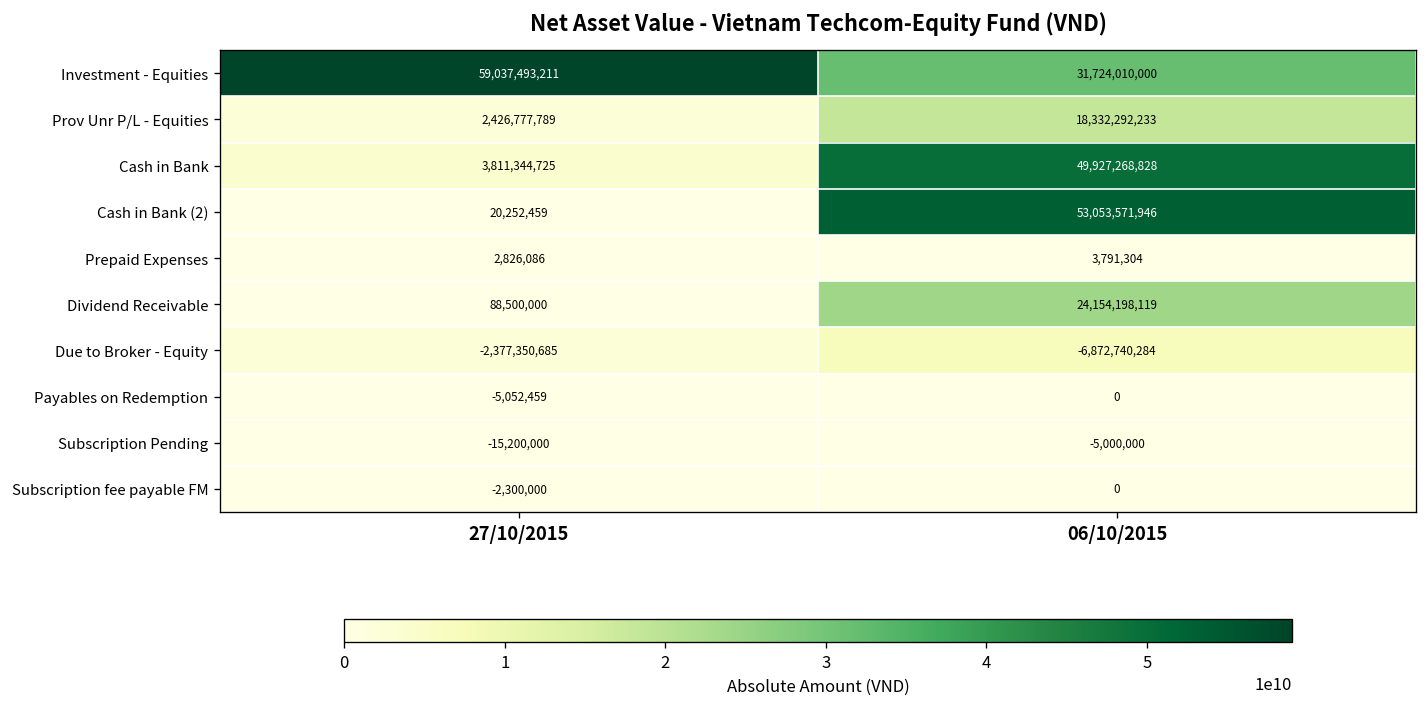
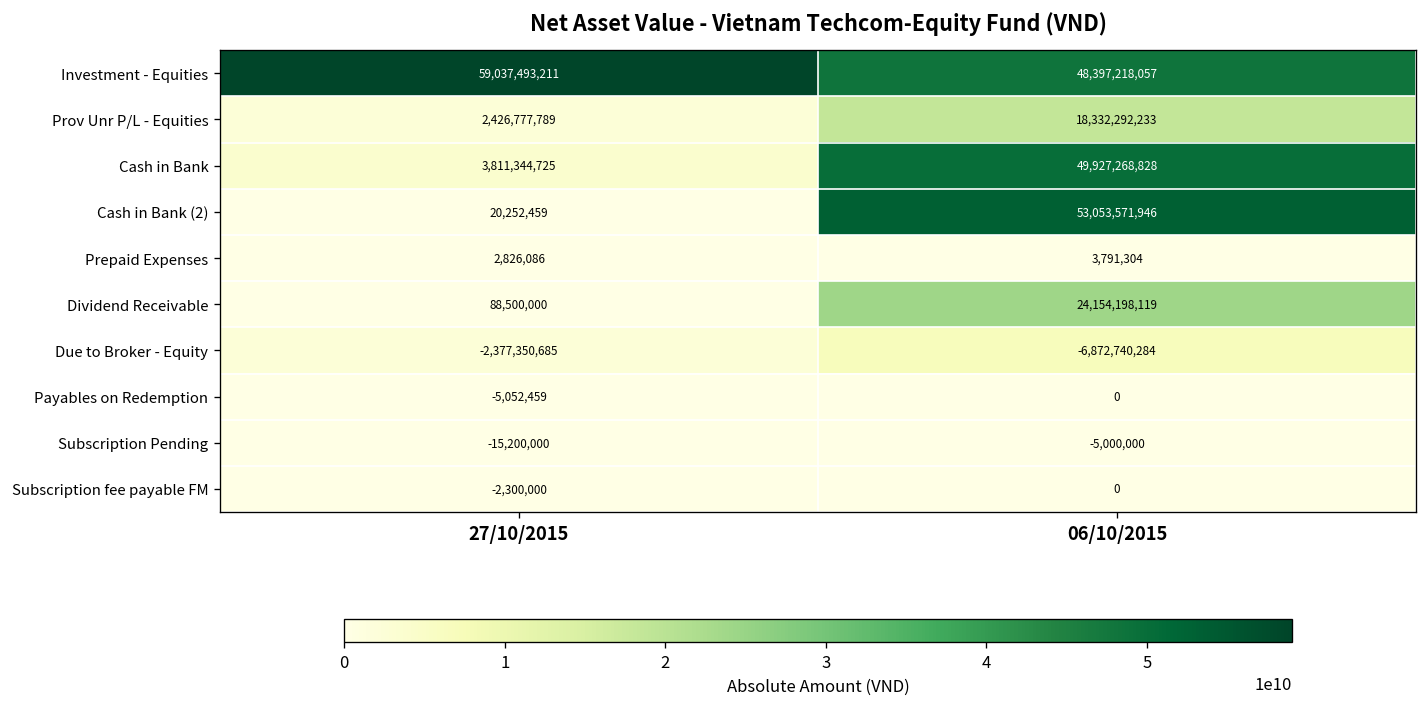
  {
    "Investment - Equities": {
      "27/10/2015": "59,037,493,211",
-     "06/10/2015": "31,724,010,000"
+     "06/10/2015": "48,397,218,057"
    },
    "Prov Unr P/L - Equities": {
      "27/10/2015": "2,426,777,789",
      "06/10/2015": "18,332,292,233"
    },
    "Cash in Bank": {
      "27/10/2015": "3,811,344,725",
      "06/10/2015": "49,927,268,828"
    },
    "Cash in Bank (2)": {
      "27/10/2015": "20,252,459",
      "06/10/2015": "53,053,571,946"
    },
    "Prepaid Expenses": {
      "27/10/2015": "2,826,086",
      "06/10/2015": "3,791,304"
    },
    "Dividend Receivable": {
      "27/10/2015": "88,500,000",
      "06/10/2015": "24,154,198,119"
    },
    "Due to Broker - Equity": {
      "27/10/2015": "-2,377,350,685",
      "06/10/2015": "-6,872,740,284"
    },
    "Payables on Redemption": {
      "27/10/2015": "-5,052,459",
      "06/10/2015": "0"
    },
    "Subscription Pending": {
      "27/10/2015": "-15,200,000",
      "06/10/2015": "-5,000,000"
    },
    "Subscription fee payable FM": {
      "27/10/2015": "-2,300,000",
      "06/10/2015": "0"
    }
  }
